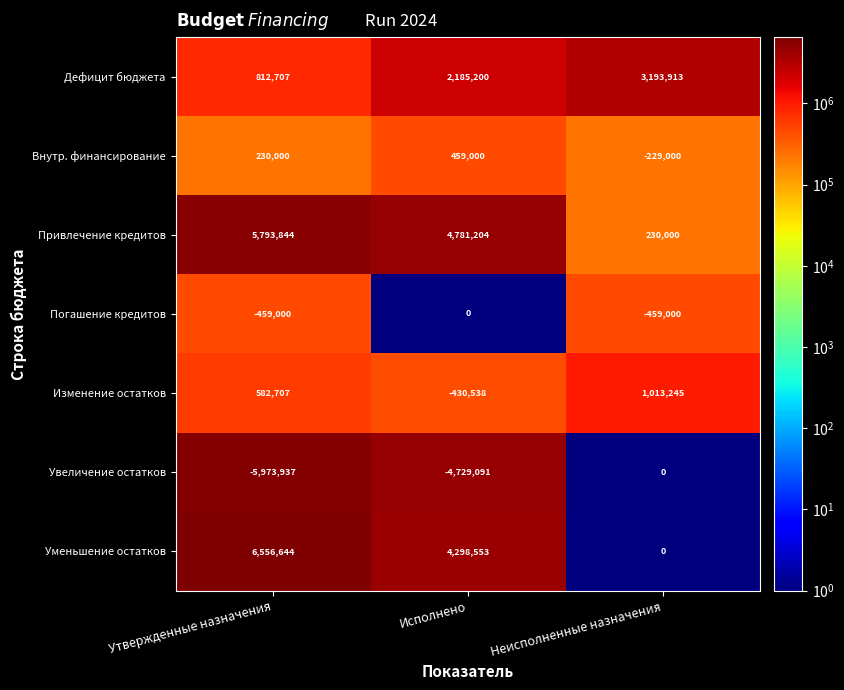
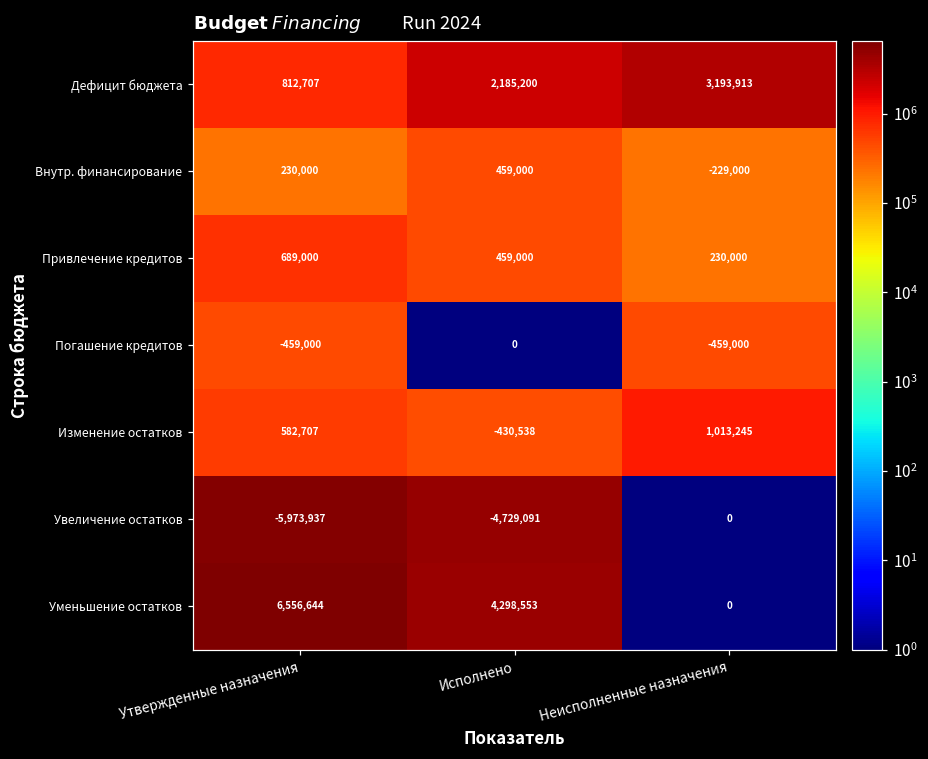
  {
    "Дефицит бюджета": {
      "Утвержденные назначения": "812,707",
      "Исполнено": "2,185,200",
      "Неисполненные назначения": "3,193,913"
    },
    "Внутр. финансирование": {
      "Утвержденные назначения": "230,000",
      "Исполнено": "459,000",
      "Неисполненные назначения": "-229,000"
    },
    "Привлечение кредитов": {
-     "Утвержденные назначения": "5,793,844",
-     "Исполнено": "4,781,204",
+     "Утвержденные назначения": "689,000",
+     "Исполнено": "459,000",
      "Неисполненные назначения": "230,000"
    },
    "Погашение кредитов": {
      "Утвержденные назначения": "-459,000",
      "Исполнено": "0",
      "Неисполненные назначения": "-459,000"
    },
    "Изменение остатков": {
      "Утвержденные назначения": "582,707",
      "Исполнено": "-430,538",
      "Неисполненные назначения": "1,013,245"
    },
    "Увеличение остатков": {
      "Утвержденные назначения": "-5,973,937",
      "Исполнено": "-4,729,091",
      "Неисполненные назначения": "0"
    },
    "Уменьшение остатков": {
      "Утвержденные назначения": "6,556,644",
      "Исполнено": "4,298,553",
      "Неисполненные назначения": "0"
    }
  }
